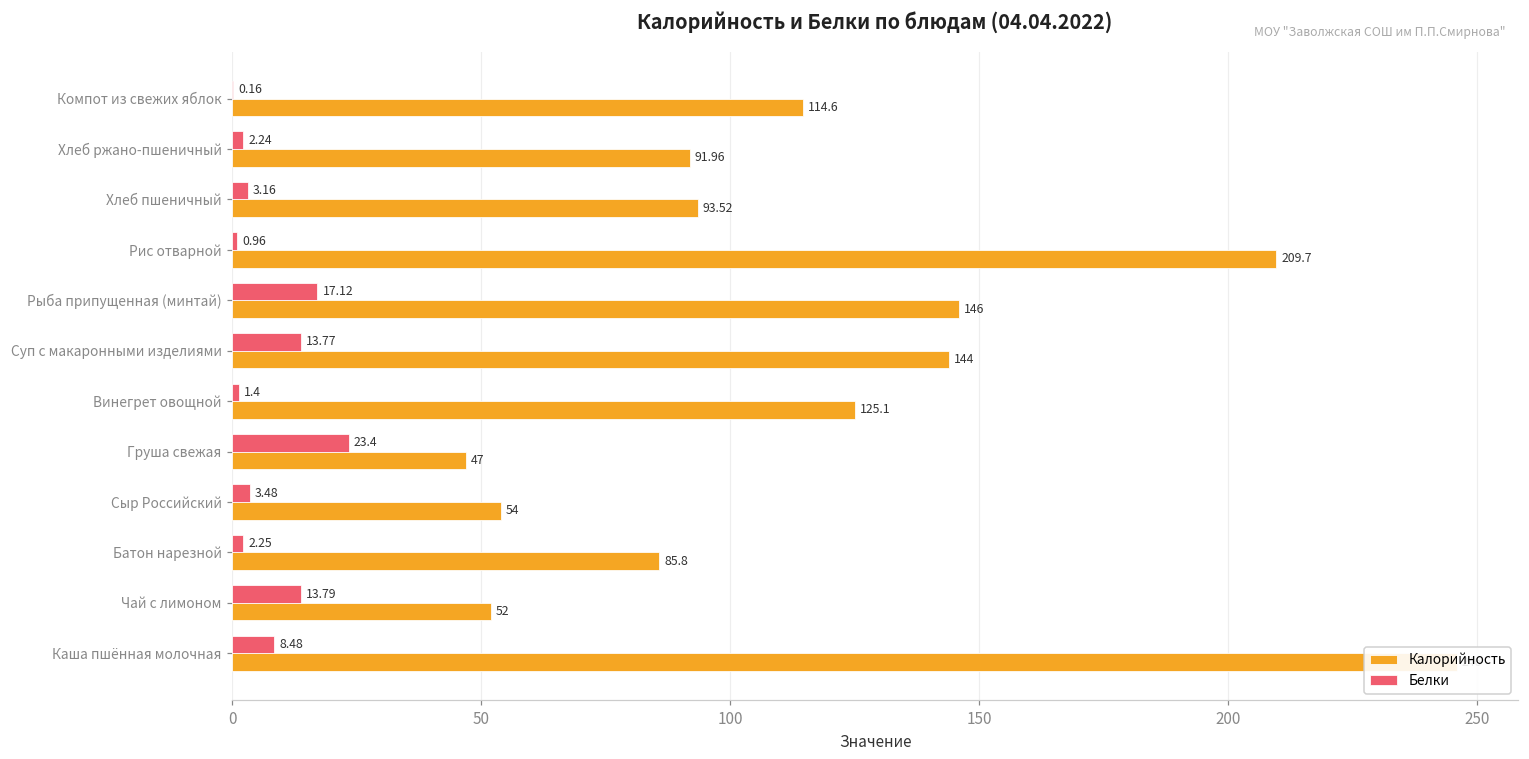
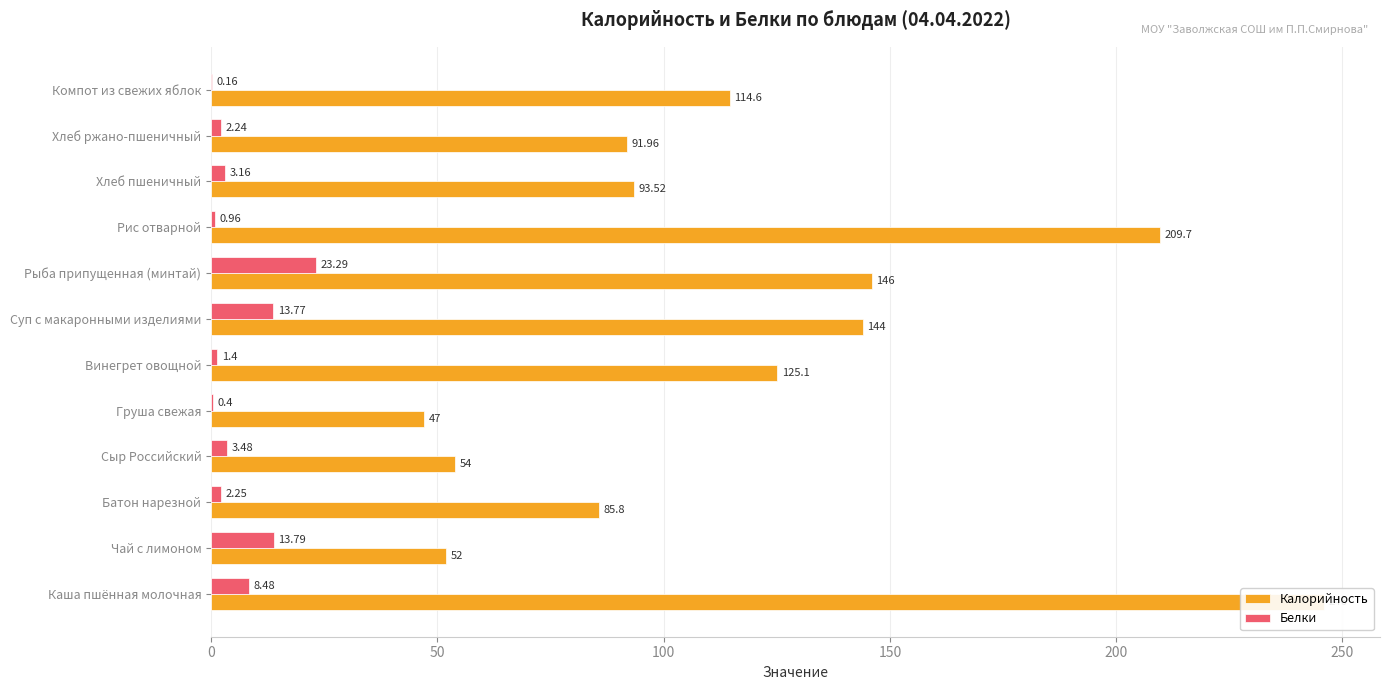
  {
    "Калорийность": {
      "Компот из свежих яблок": 114.6,
      "Хлеб ржано-пшеничный": 91.96,
      "Хлеб пшеничный": 93.52,
      "Рис отварной": 209.7,
      "Рыба припущенная (минтай)": 146,
      "Суп с макаронными изделиями": 144,
      "Винегрет овощной": 125.1,
      "Груша свежая": 47,
      "Сыр Российский": 54,
      "Батон нарезной": 85.8,
      "Чай с лимоном": 52
    },
    "Белки": {
      "Компот из свежих яблок": 0.16,
      "Хлеб ржано-пшеничный": 2.24,
      "Хлеб пшеничный": 3.16,
      "Рис отварной": 0.96,
-     "Рыба припущенная (минтай)": 17.12,
+     "Рыба припущенная (минтай)": 23.29,
      "Суп с макаронными изделиями": 13.77,
      "Винегрет овощной": 1.4,
-     "Груша свежая": 23.4,
+     "Груша свежая": 0.4,
      "Сыр Российский": 3.48,
      "Батон нарезной": 2.25,
      "Чай с лимоном": 13.79,
      "Каша пшённая молочная": 8.48
    }
  }
